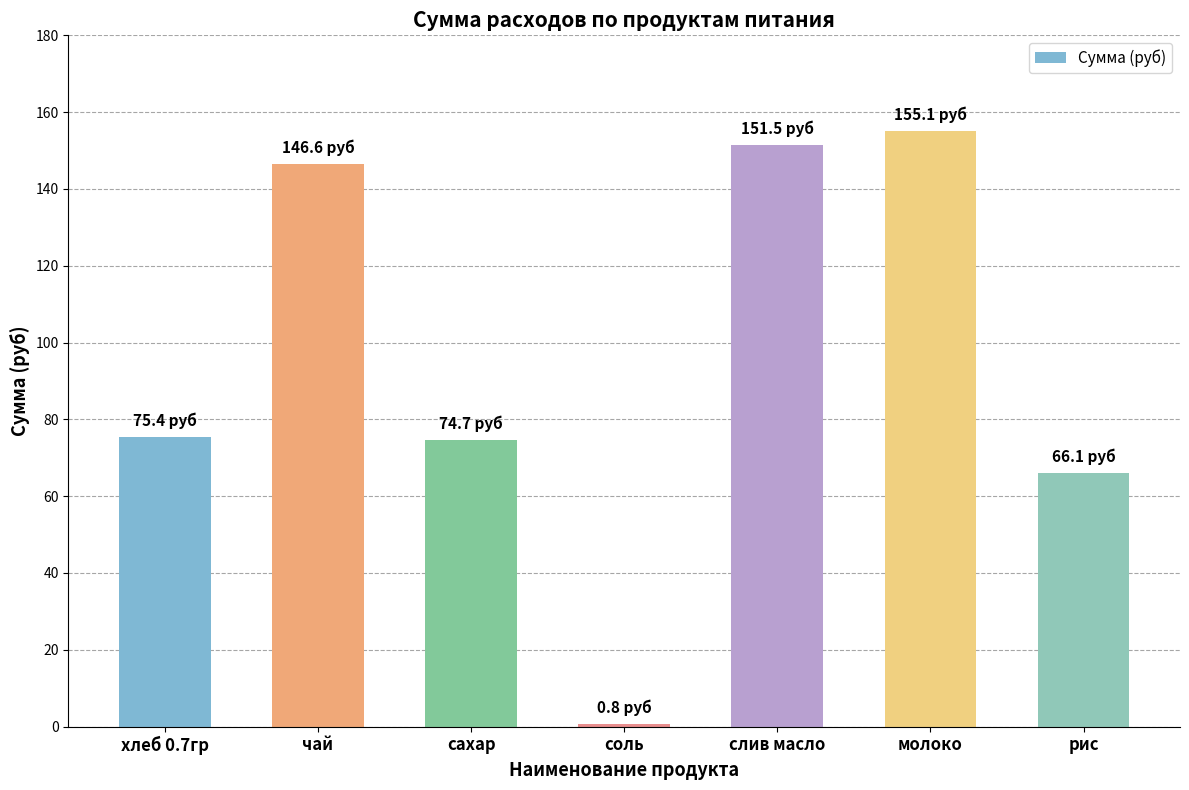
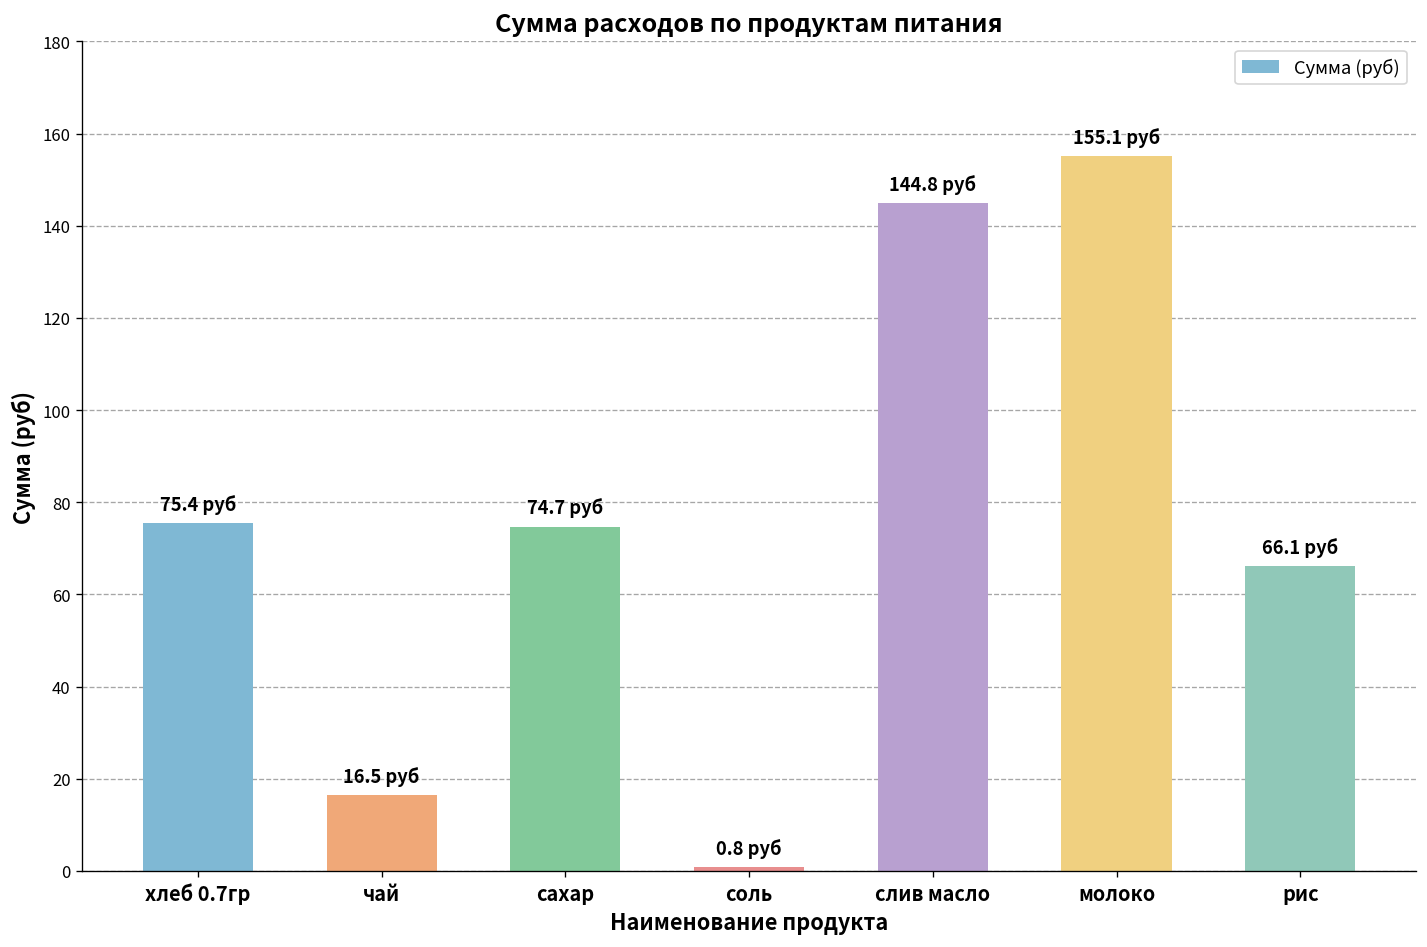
  {
    "хлеб 0.7гр": 75.4,
-   "чай": 146.6,
+   "чай": 16.5,
    "сахар": 74.7,
    "соль": 0.8,
-   "слив масло": 151.5,
+   "слив масло": 144.8,
    "молоко": 155.1,
    "рис": 66.1
  }
